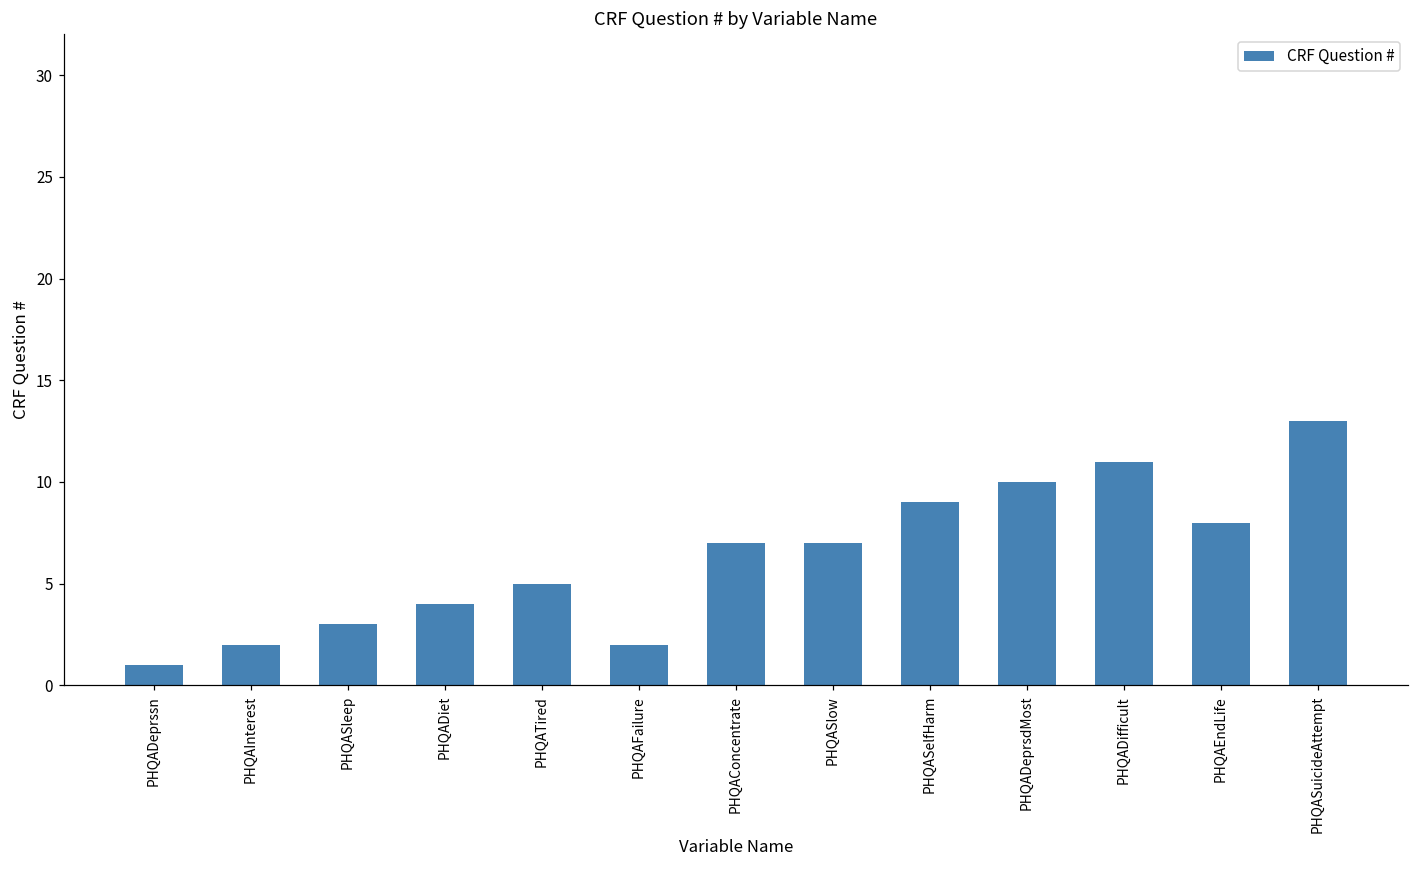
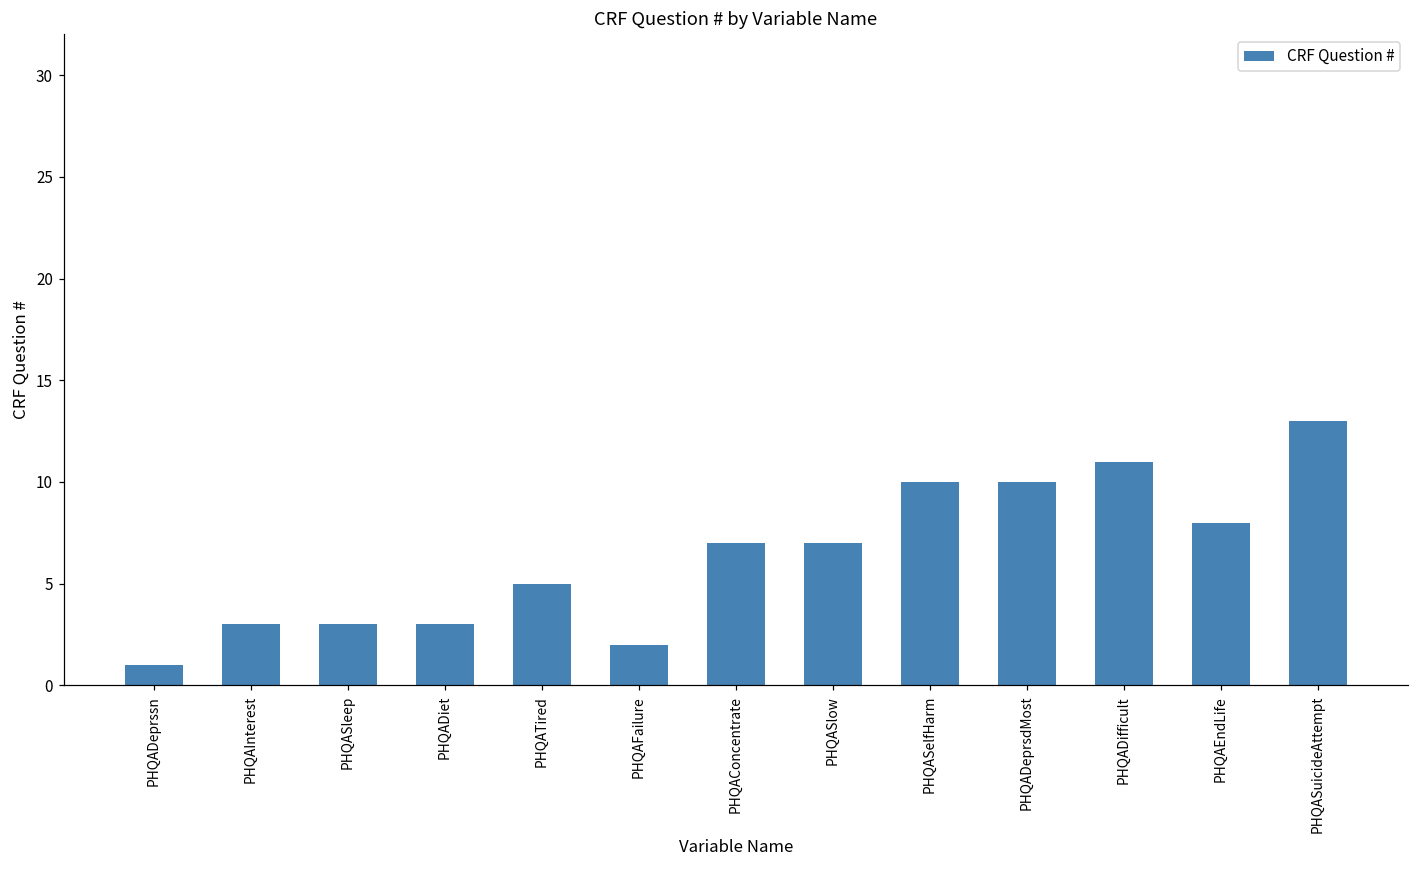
  {
    "PHQADeprssn": 1,
-   "PHQAInterest": 2,
+   "PHQAInterest": 3,
    "PHQASleep": 3,
-   "PHQADiet": 4,
+   "PHQADiet": 3,
    "PHQATired": 5,
    "PHQAFailure": 2,
    "PHQAConcentrate": 7,
    "PHQASlow": 7,
-   "PHQASelfHarm": 9,
+   "PHQASelfHarm": 10,
    "PHQADeprsdMost": 10,
    "PHQADifficult": 11,
    "PHQAEndLife": 8,
    "PHQASuicideAttempt": 13
  }
